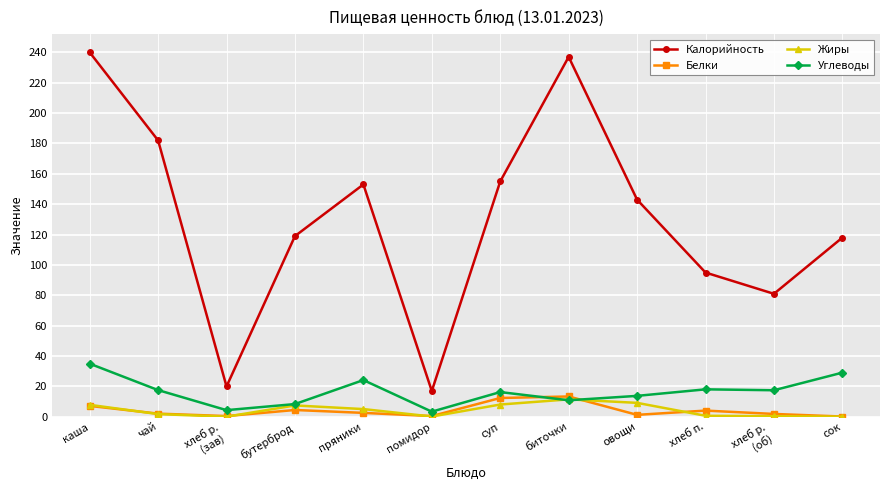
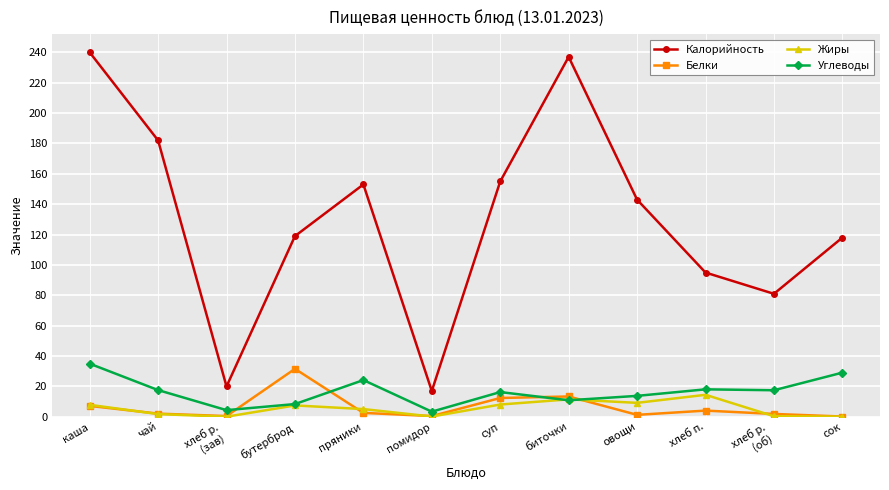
  {
    "Калорийность": {
      "каша": 240,
      "чай": 182,
      "хлеб р. (зав)": 20,
      "бутерброд": 119,
      "пряники": 153,
      "помидор": 17,
      "суп": 155,
      "биточки": 237,
      "овощи": 143,
      "хлеб п.": 95,
      "хлеб р. (об)": 81,
      "сок": 118
    },
    "Белки": {
-     "бутерброд": 5,
+     "бутерброд": 32,
      "пряники": 3,
      "суп": 12,
      "биточки": 13,
      "овощи": 1,
      "хлеб п.": 4
    },
    "Жиры": {
      "пряники": 5,
      "суп": 8,
      "овощи": 9,
-     "хлеб п.": 1
+     "хлеб п.": 15
    },
    "Углеводы": {
      "каша": 35,
      "чай": 18,
      "хлеб р. (зав)": 4,
      "пряники": 24,
      "помидор": 3,
      "суп": 16,
      "овощи": 14,
      "хлеб п.": 18,
      "хлеб р. (об)": 18,
      "сок": 29
    }
  }
